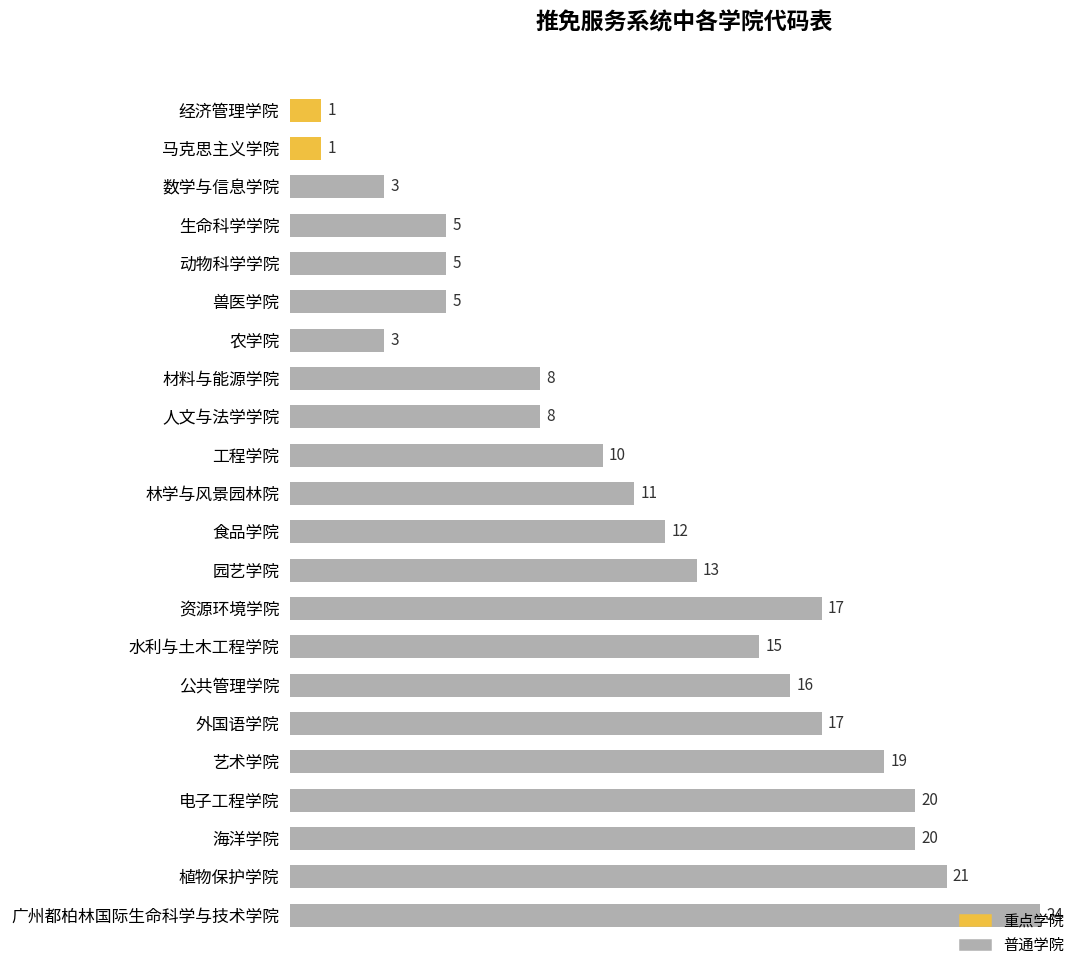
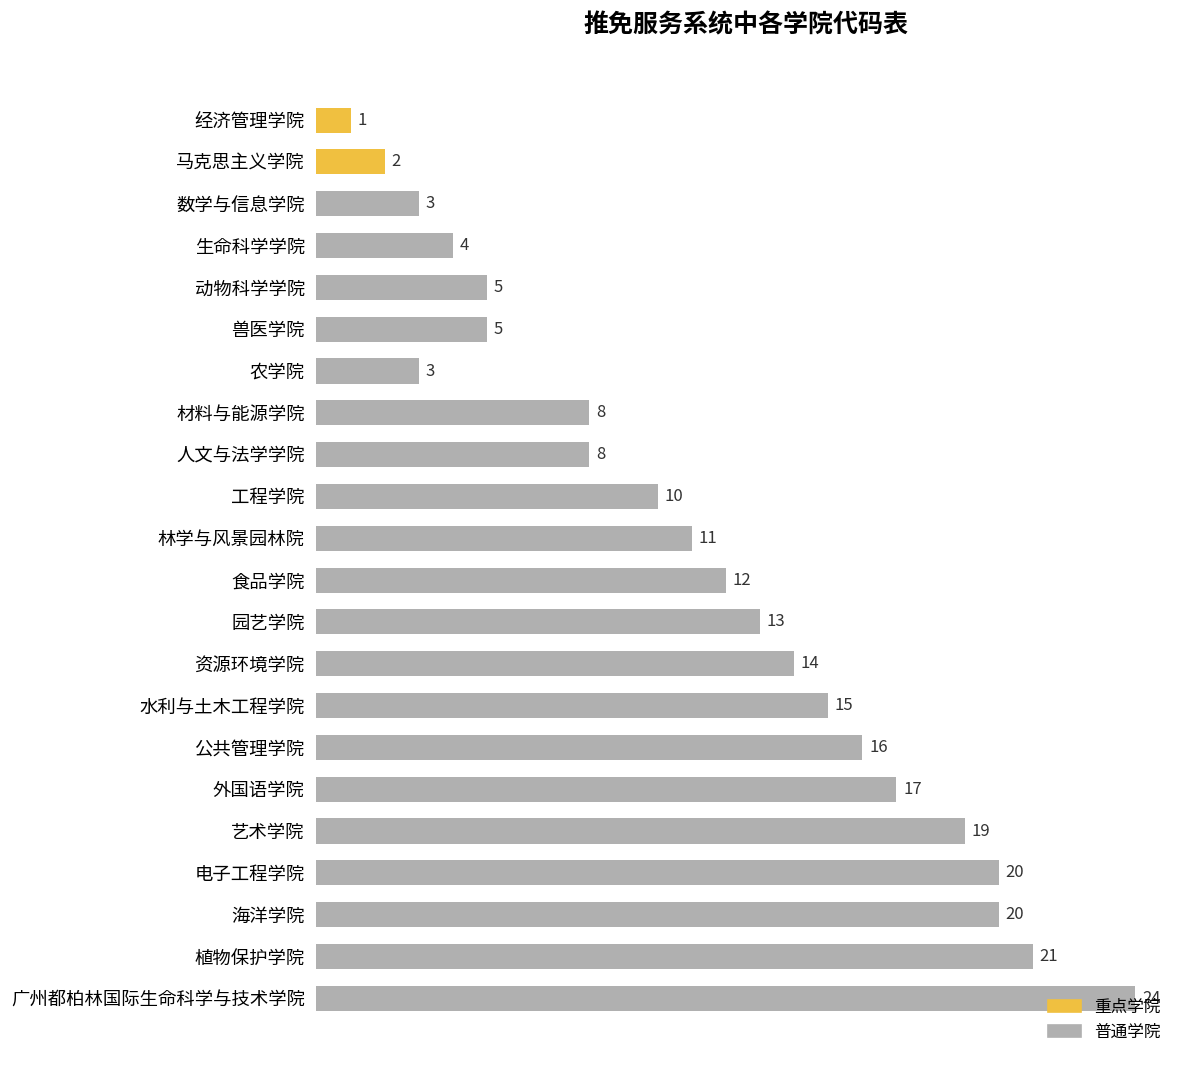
  {
    "经济管理学院": 1,
-   "马克思主义学院": 1,
+   "马克思主义学院": 2,
    "数学与信息学院": 3,
-   "生命科学学院": 5,
+   "生命科学学院": 4,
    "动物科学学院": 5,
    "兽医学院": 5,
    "农学院": 3,
    "材料与能源学院": 8,
    "人文与法学学院": 8,
    "工程学院": 10,
    "林学与风景园林院": 11,
    "食品学院": 12,
    "园艺学院": 13,
-   "资源环境学院": 17,
+   "资源环境学院": 14,
    "水利与土木工程学院": 15,
    "公共管理学院": 16,
    "外国语学院": 17,
    "艺术学院": 19,
    "电子工程学院": 20,
    "海洋学院": 20,
    "植物保护学院": 21,
    "广州都柏林国际生命科学与技术学院": 24
  }
